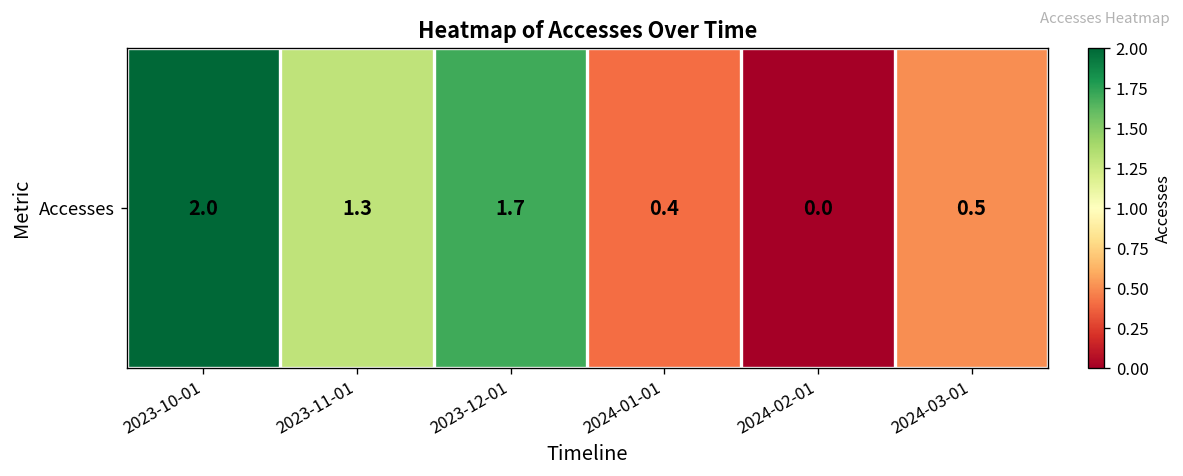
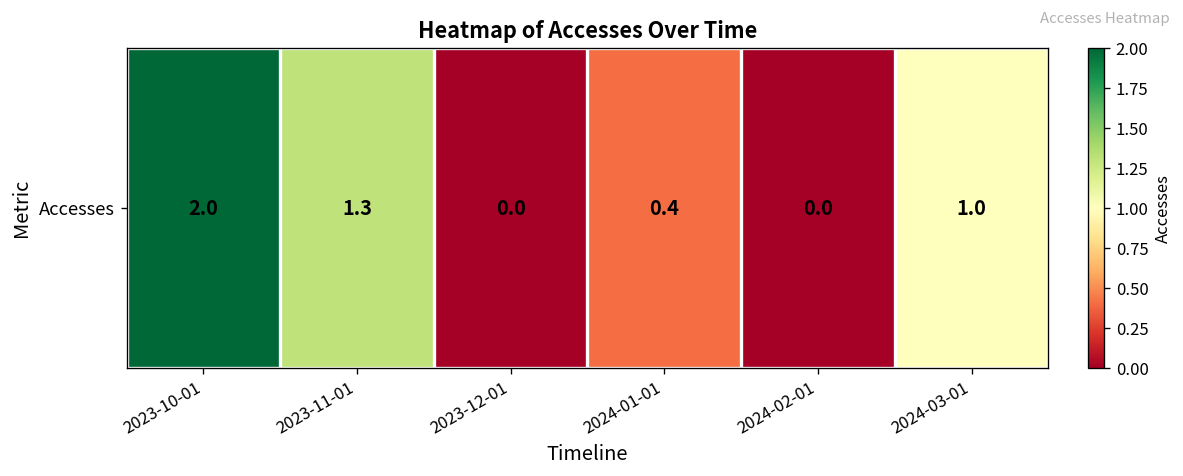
  {
    "Accesses": {
      "2023-10-01": 2.0,
      "2023-11-01": 1.3,
-     "2023-12-01": 1.7,
+     "2023-12-01": 0.0,
      "2024-01-01": 0.4,
      "2024-02-01": 0.0,
-     "2024-03-01": 0.5
+     "2024-03-01": 1.0
    }
  }
